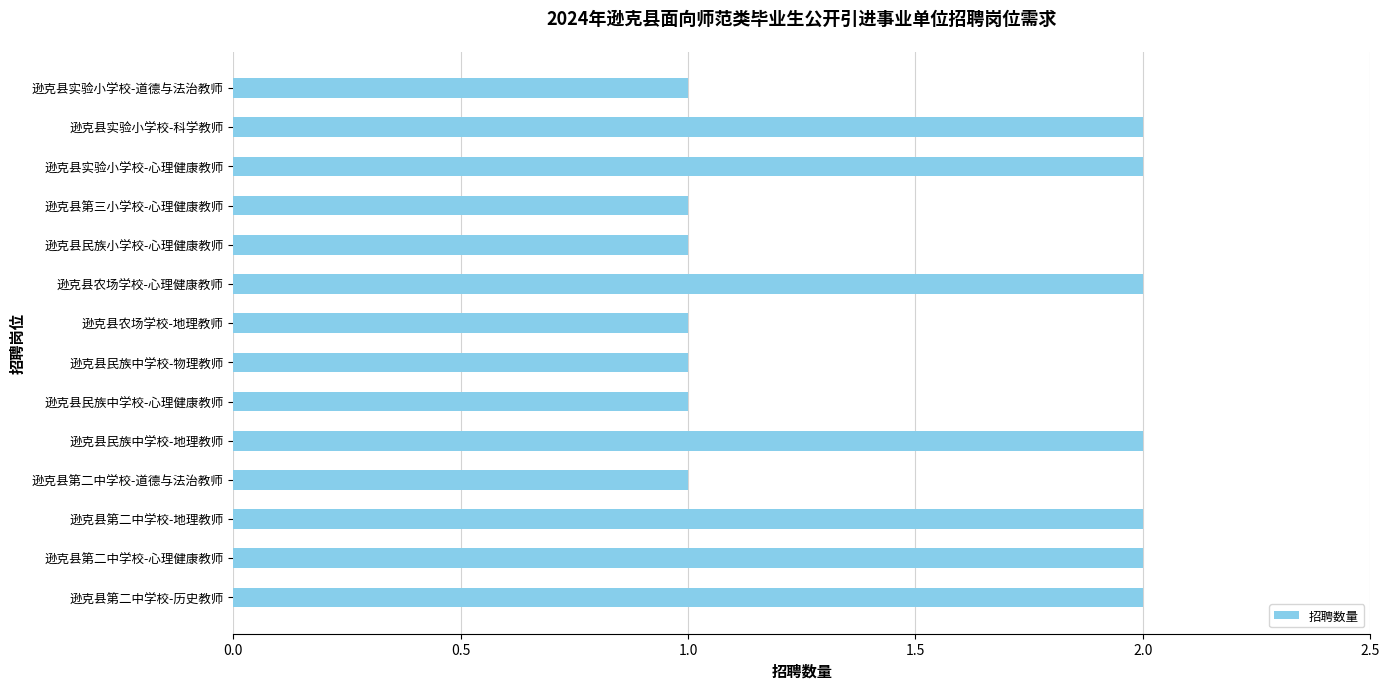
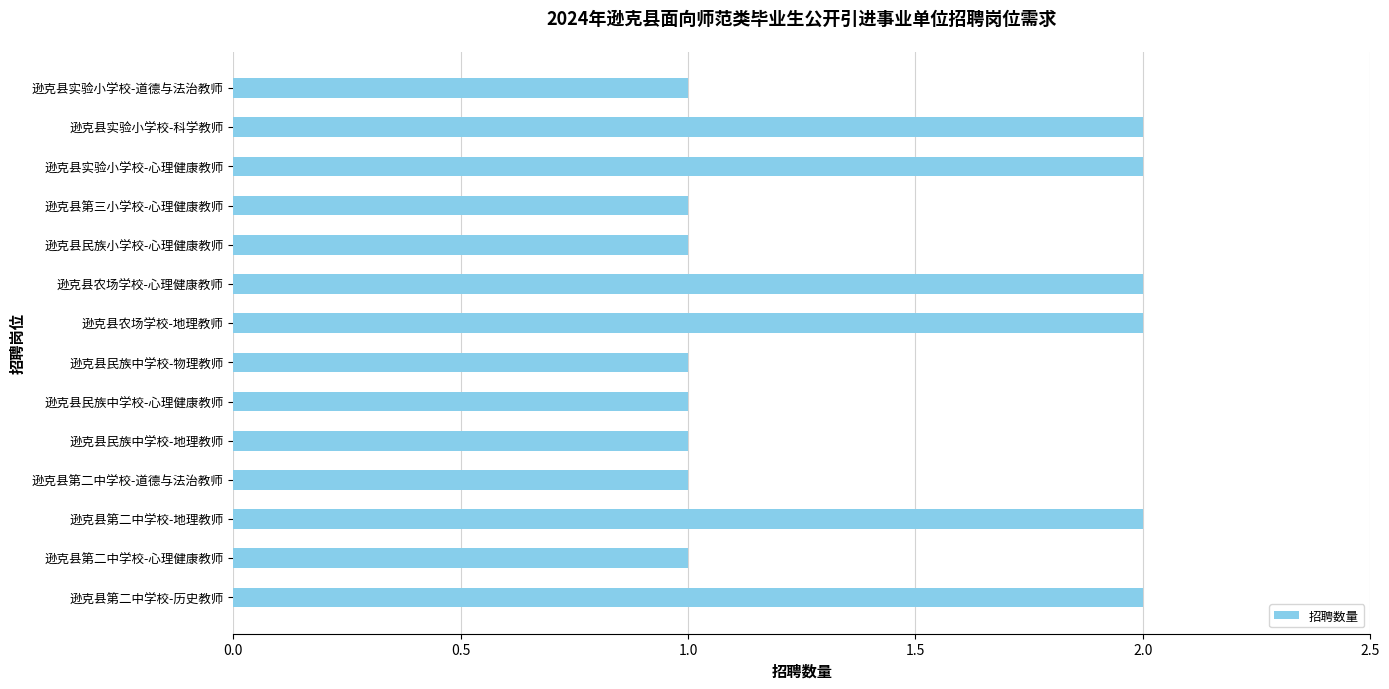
  {
    "逊克县实验小学校-道德与法治教师": 1,
    "逊克县实验小学校-科学教师": 2,
    "逊克县实验小学校-心理健康教师": 2,
    "逊克县第三小学校-心理健康教师": 1,
    "逊克县民族小学校-心理健康教师": 1,
    "逊克县农场学校-心理健康教师": 2,
-   "逊克县农场学校-地理教师": 1,
+   "逊克县农场学校-地理教师": 2,
    "逊克县民族中学校-物理教师": 1,
    "逊克县民族中学校-心理健康教师": 1,
-   "逊克县民族中学校-地理教师": 2,
+   "逊克县民族中学校-地理教师": 1,
    "逊克县第二中学校-道德与法治教师": 1,
    "逊克县第二中学校-地理教师": 2,
-   "逊克县第二中学校-心理健康教师": 2,
+   "逊克县第二中学校-心理健康教师": 1,
    "逊克县第二中学校-历史教师": 2
  }
